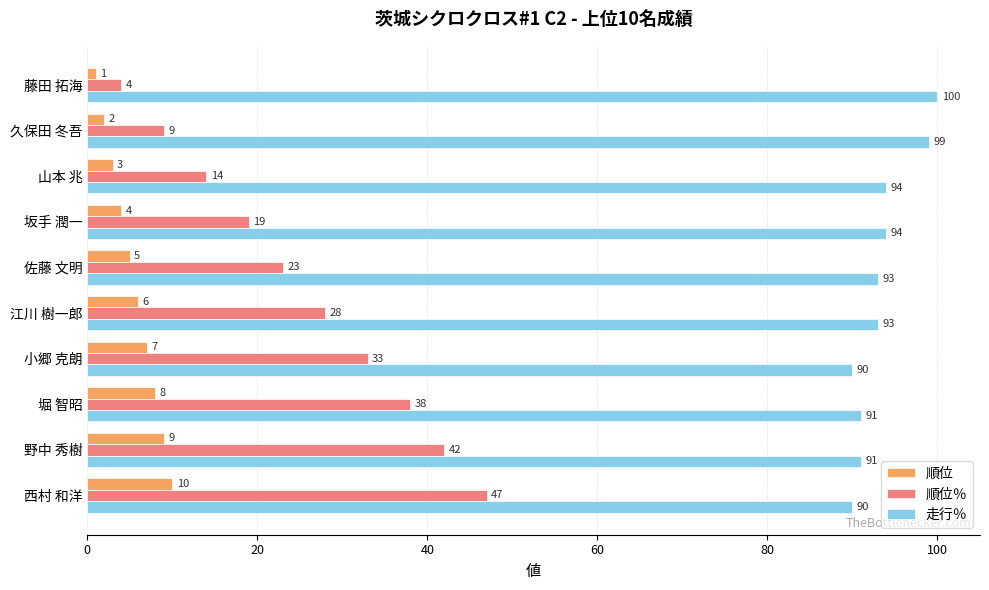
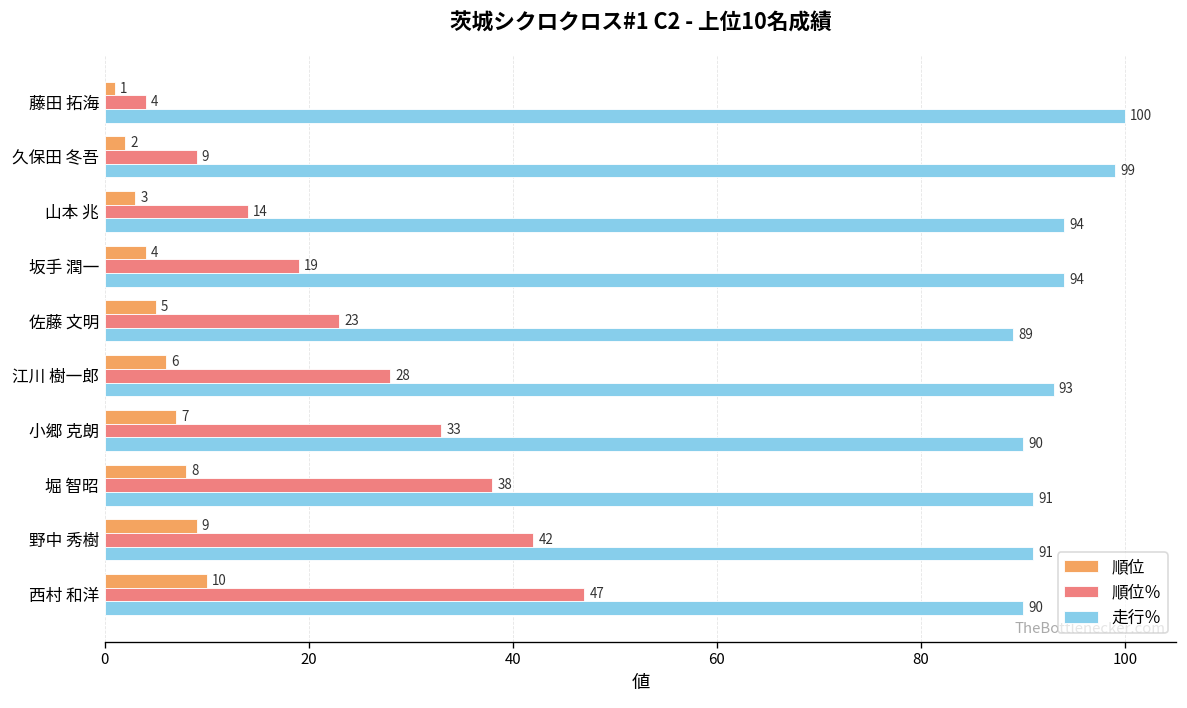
  {
    "走行％": {
      "藤田 拓海": 100,
      "久保田 冬吾": 99,
      "山本 兆": 94,
      "坂手 潤一": 94,
-     "佐藤 文明": 93,
+     "佐藤 文明": 89,
      "江川 樹一郎": 93,
      "小郷 克朗": 90,
      "堀 智昭": 91,
      "野中 秀樹": 91,
      "西村 和洋": 90
    }
  }
